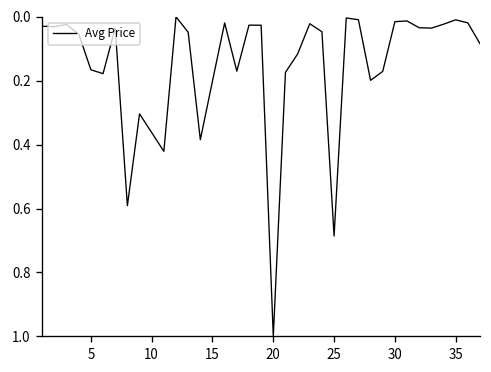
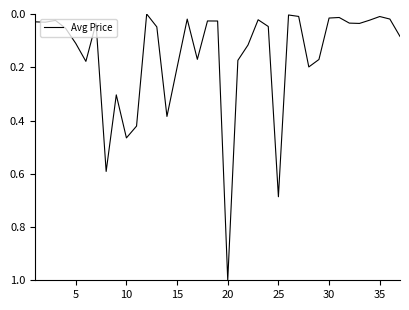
  {
-   "5": 0.17,
-   "10": 0.36,
+   "5": 0.11,
+   "10": 0.47,
    "15": 0.20,
    "20": 1.00,
    "25": 0.69,
    "30": 0.02,
    "35": 0.01
  }
